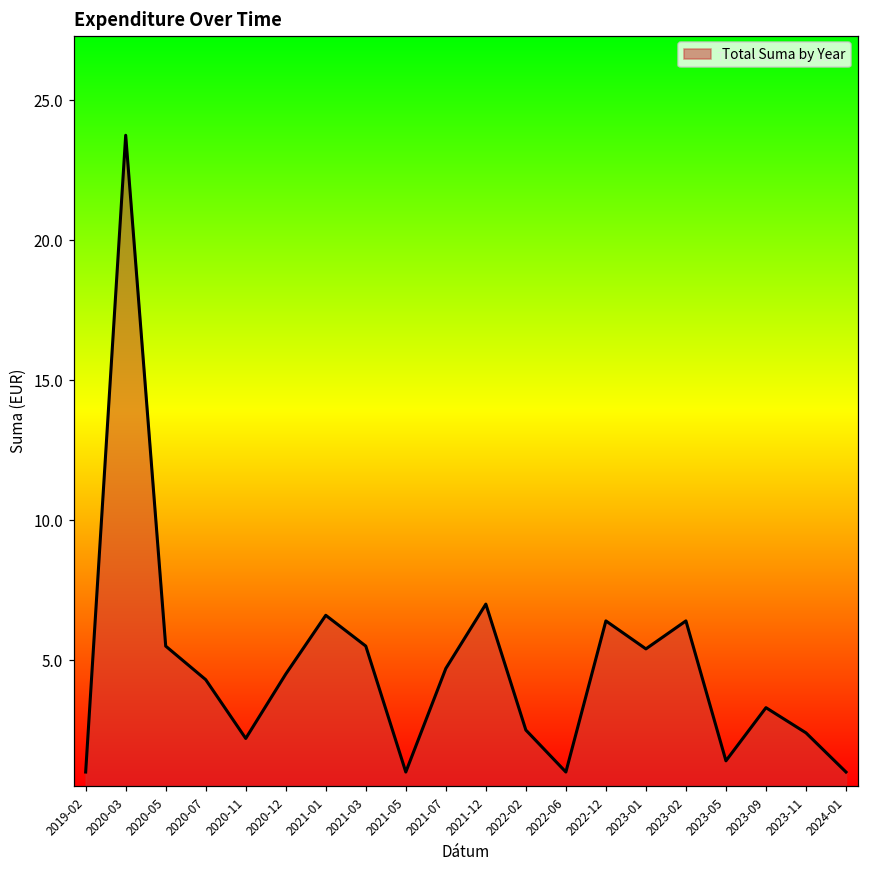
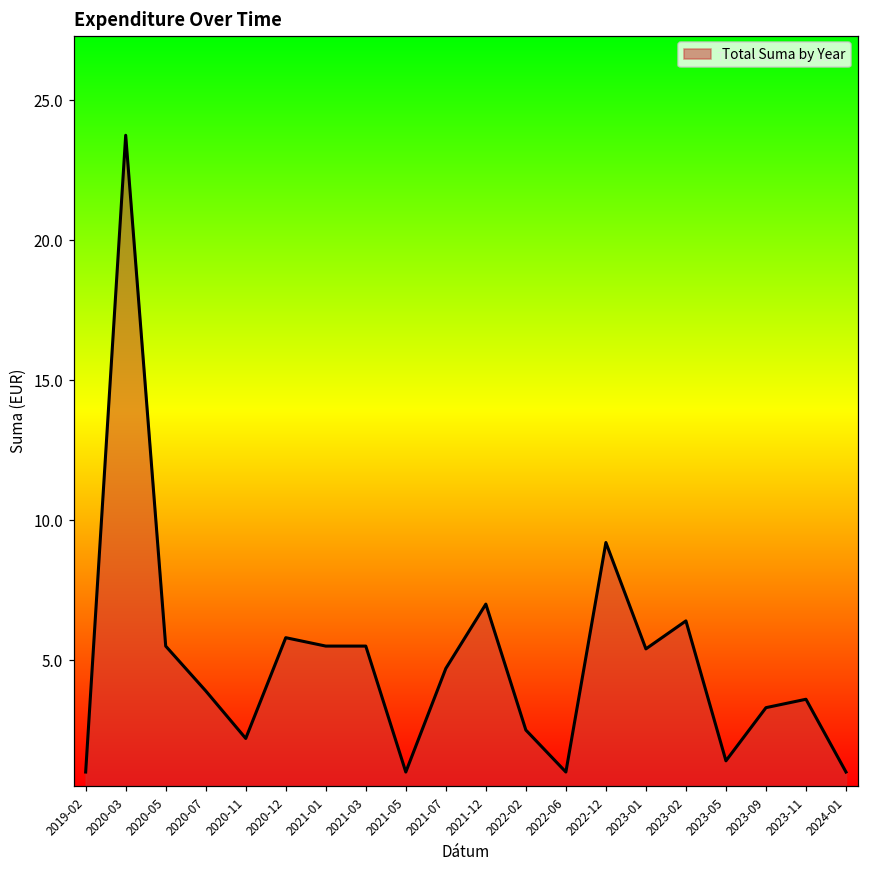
  {
    "2019-02": 1.0,
    "2020-03": 23.8,
    "2020-05": 5.5,
-   "2020-07": 4.3,
+   "2020-07": 3.9,
    "2020-11": 2.2,
-   "2020-12": 4.5,
-   "2021-01": 6.6,
+   "2020-12": 5.8,
+   "2021-01": 5.5,
    "2021-03": 5.5,
    "2021-05": 1.0,
    "2021-07": 4.7,
    "2021-12": 7.0,
    "2022-02": 2.5,
    "2022-06": 1.0,
-   "2022-12": 6.4,
+   "2022-12": 9.2,
    "2023-01": 5.4,
    "2023-02": 6.4,
    "2023-05": 1.4,
    "2023-09": 3.3,
-   "2023-11": 2.4,
+   "2023-11": 3.6,
    "2024-01": 1.0
  }
